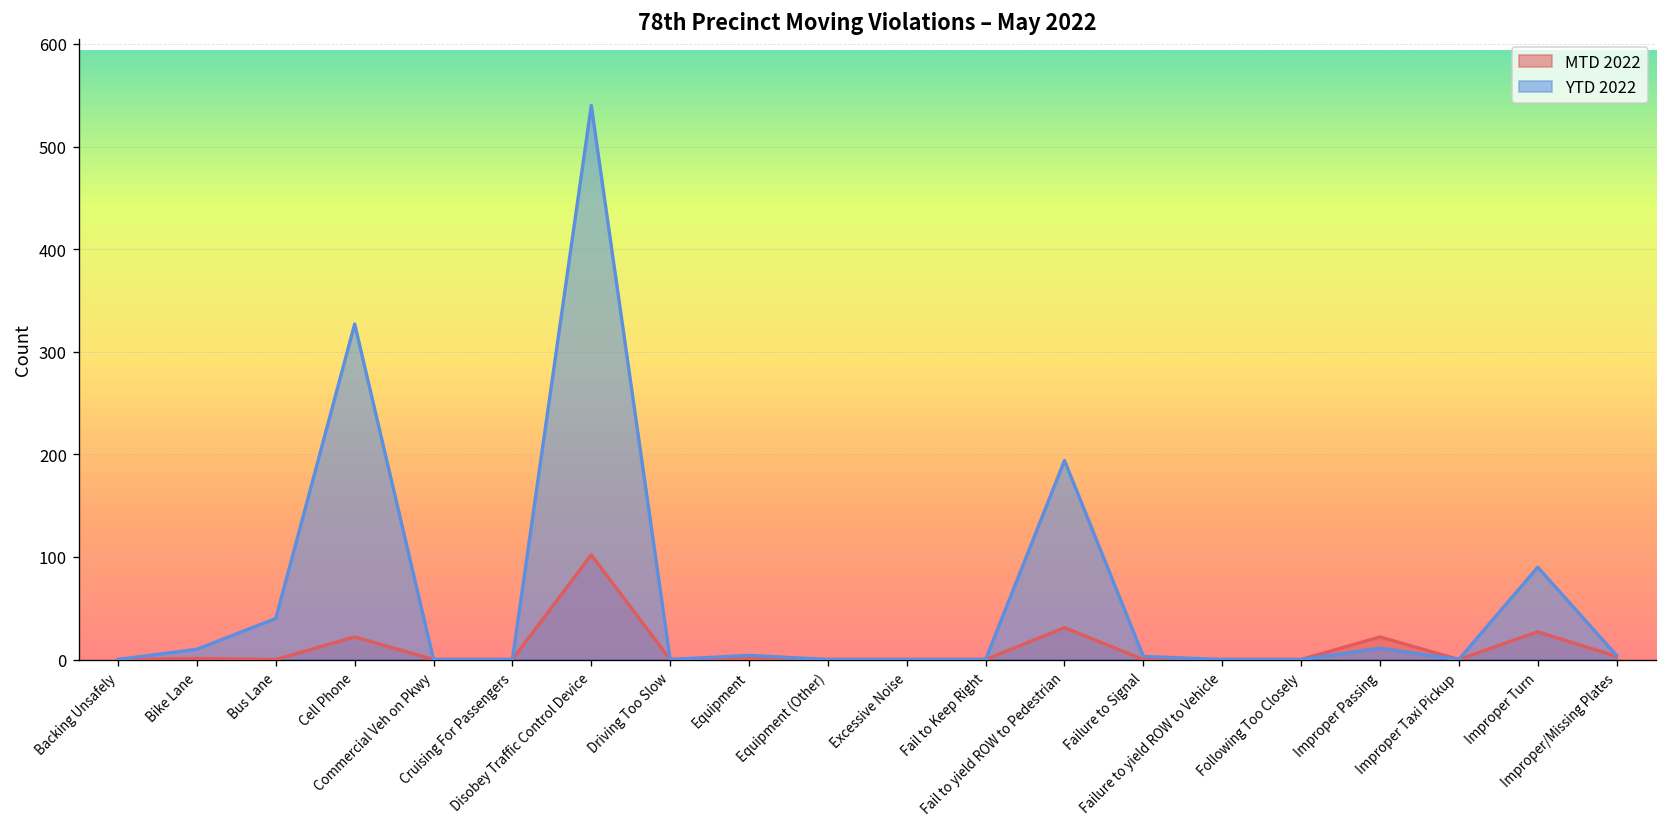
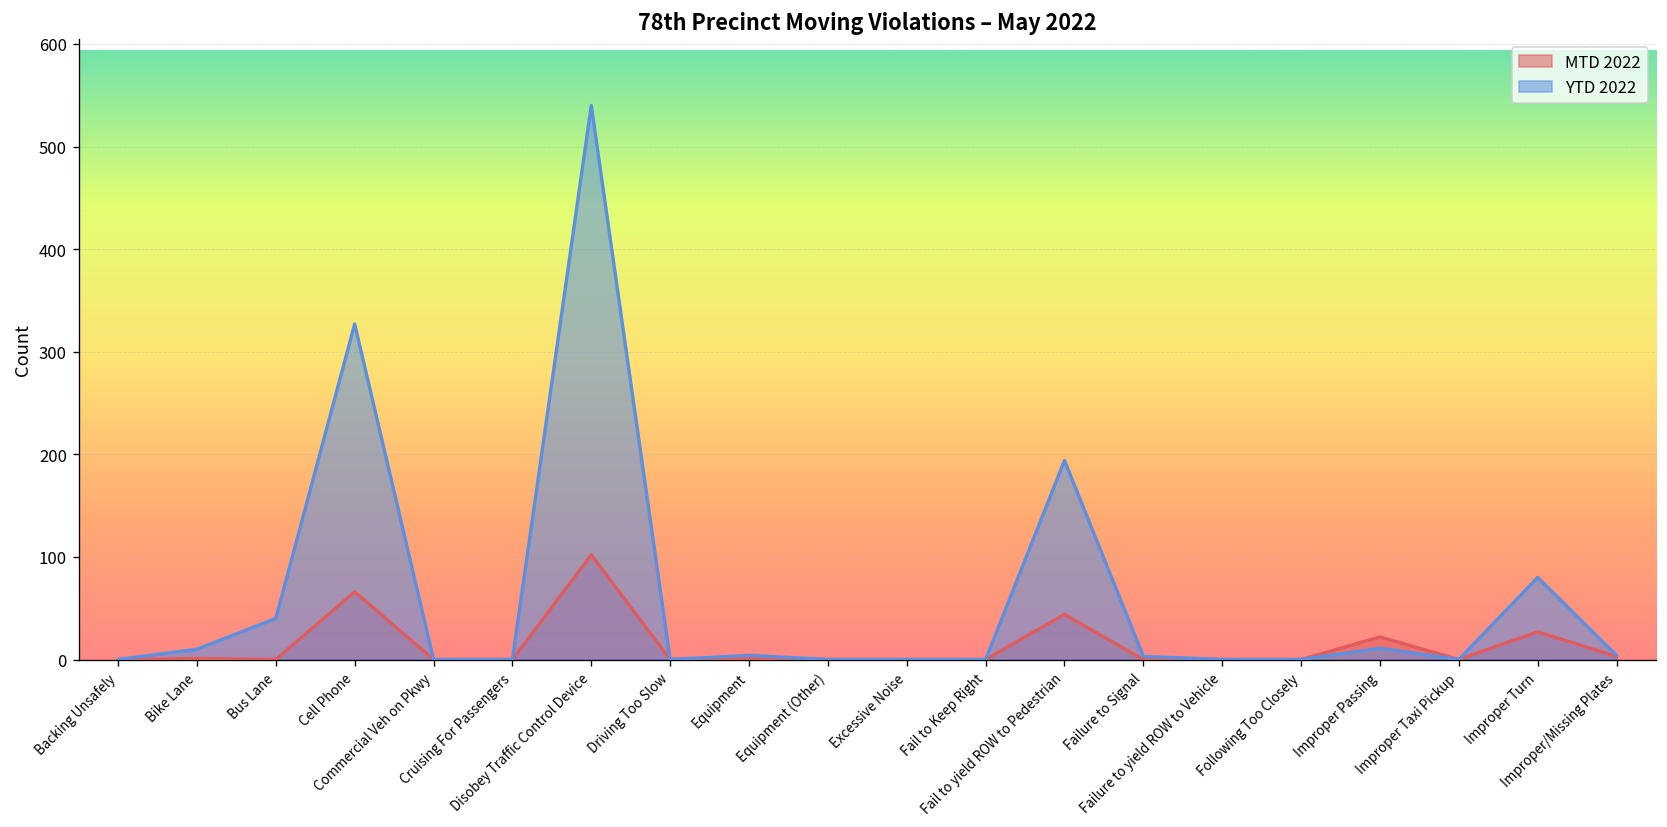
  {
    "MTD 2022": {
      "Bike Lane": 0,
      "Bus Lane": 0,
-     "Cell Phone": 20,
+     "Cell Phone": 70,
      "Disobey Traffic Control Device": 100,
      "Equipment": 0,
-     "Fail to yield ROW to Pedestrian": 30,
+     "Fail to yield ROW to Pedestrian": 40,
      "Improper Passing": 20,
      "Improper Turn": 30
    },
    "YTD 2022": {
      "Bike Lane": 10,
      "Bus Lane": 40,
      "Cell Phone": 330,
      "Disobey Traffic Control Device": 540,
      "Equipment": 0,
      "Fail to yield ROW to Pedestrian": 190,
      "Improper Passing": 10,
-     "Improper Turn": 90
+     "Improper Turn": 80
    }
  }
